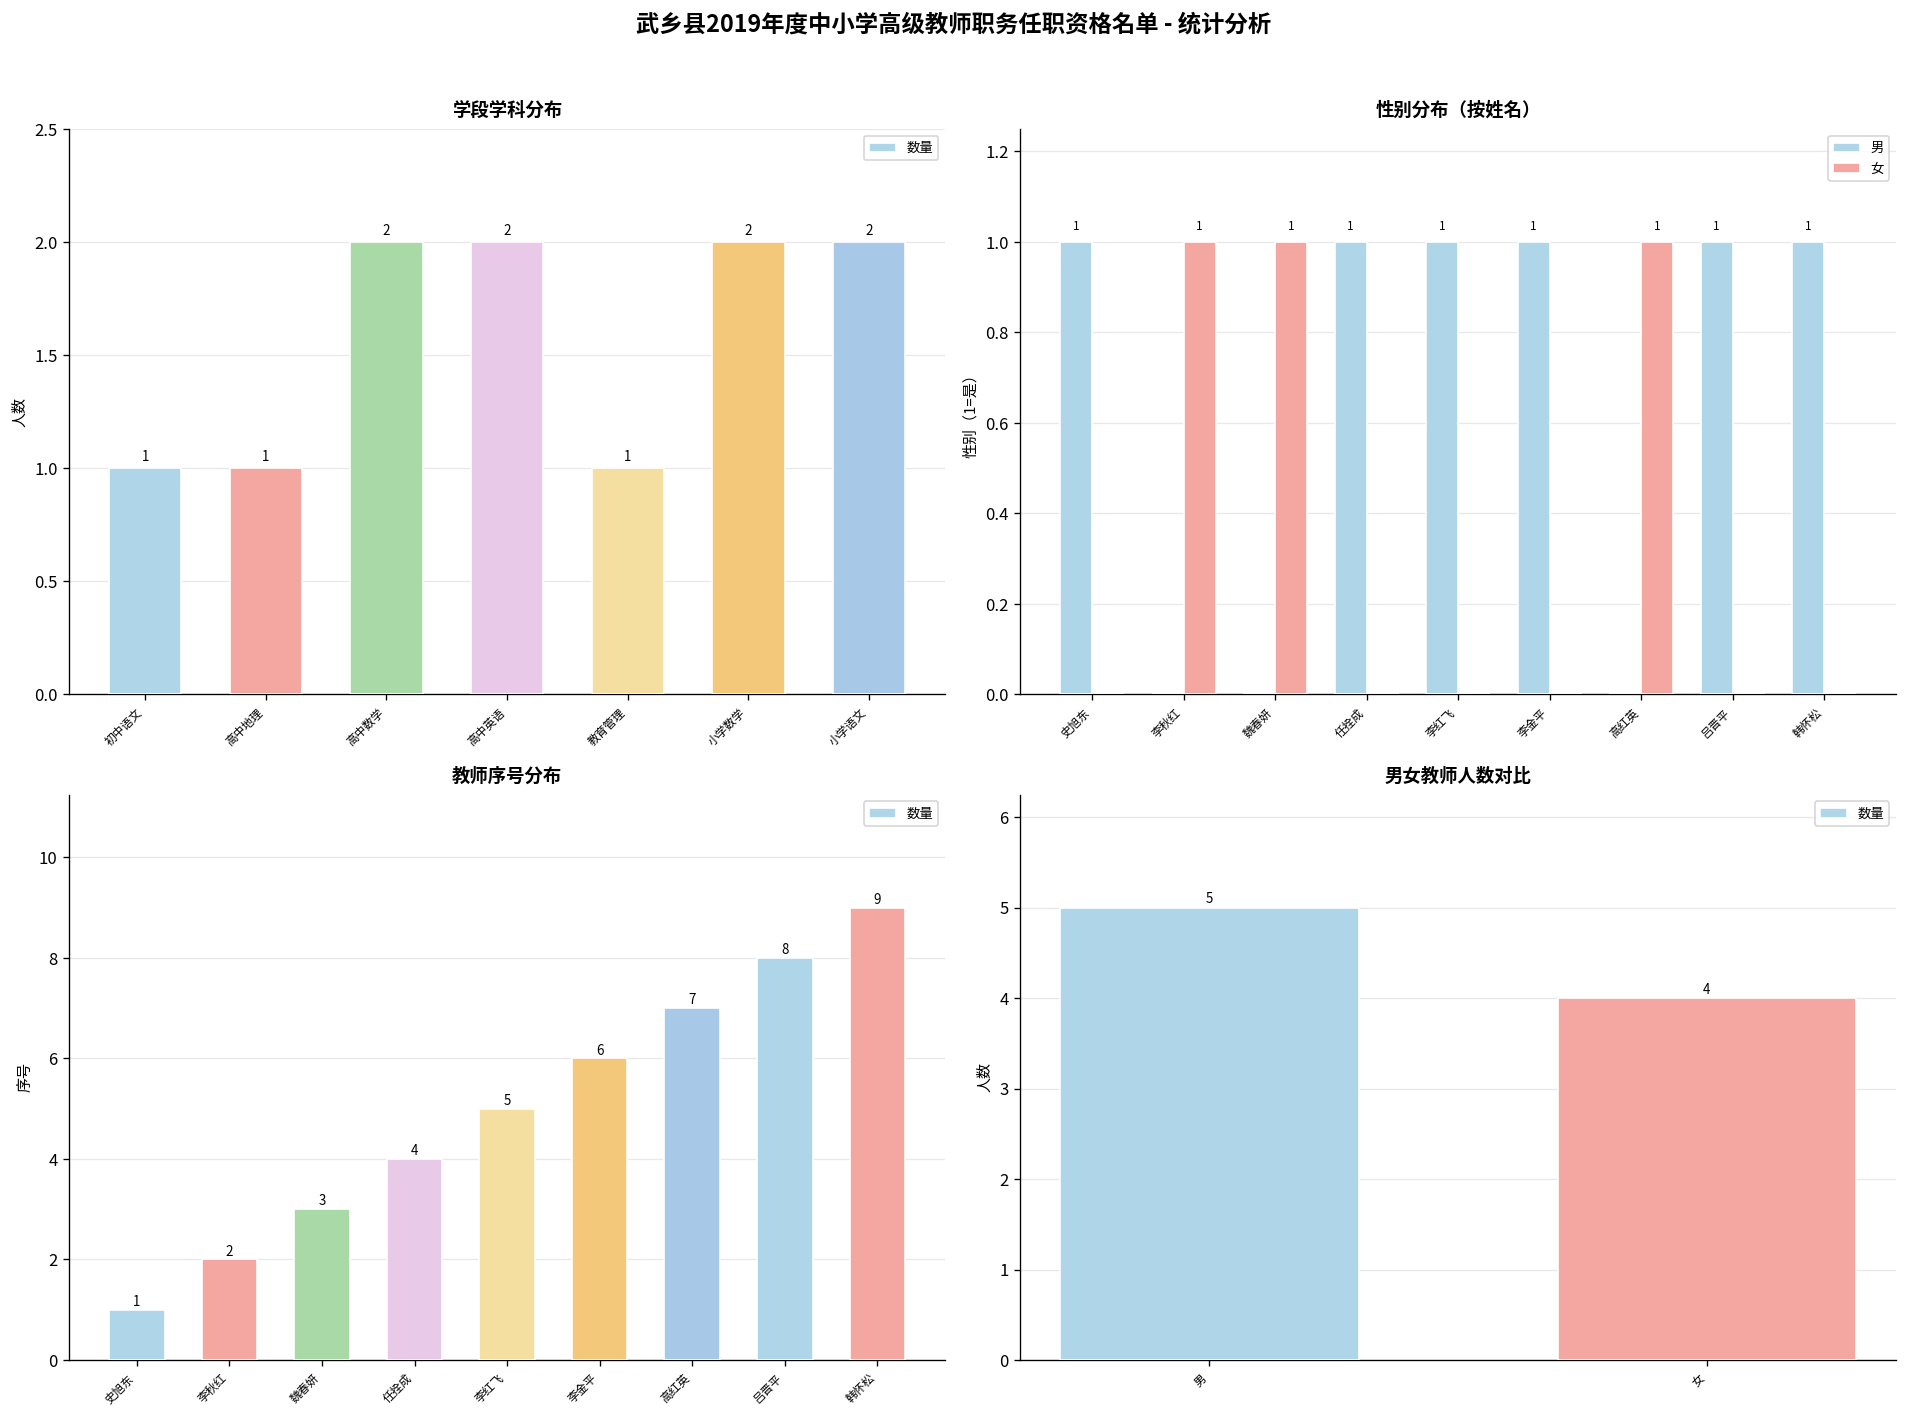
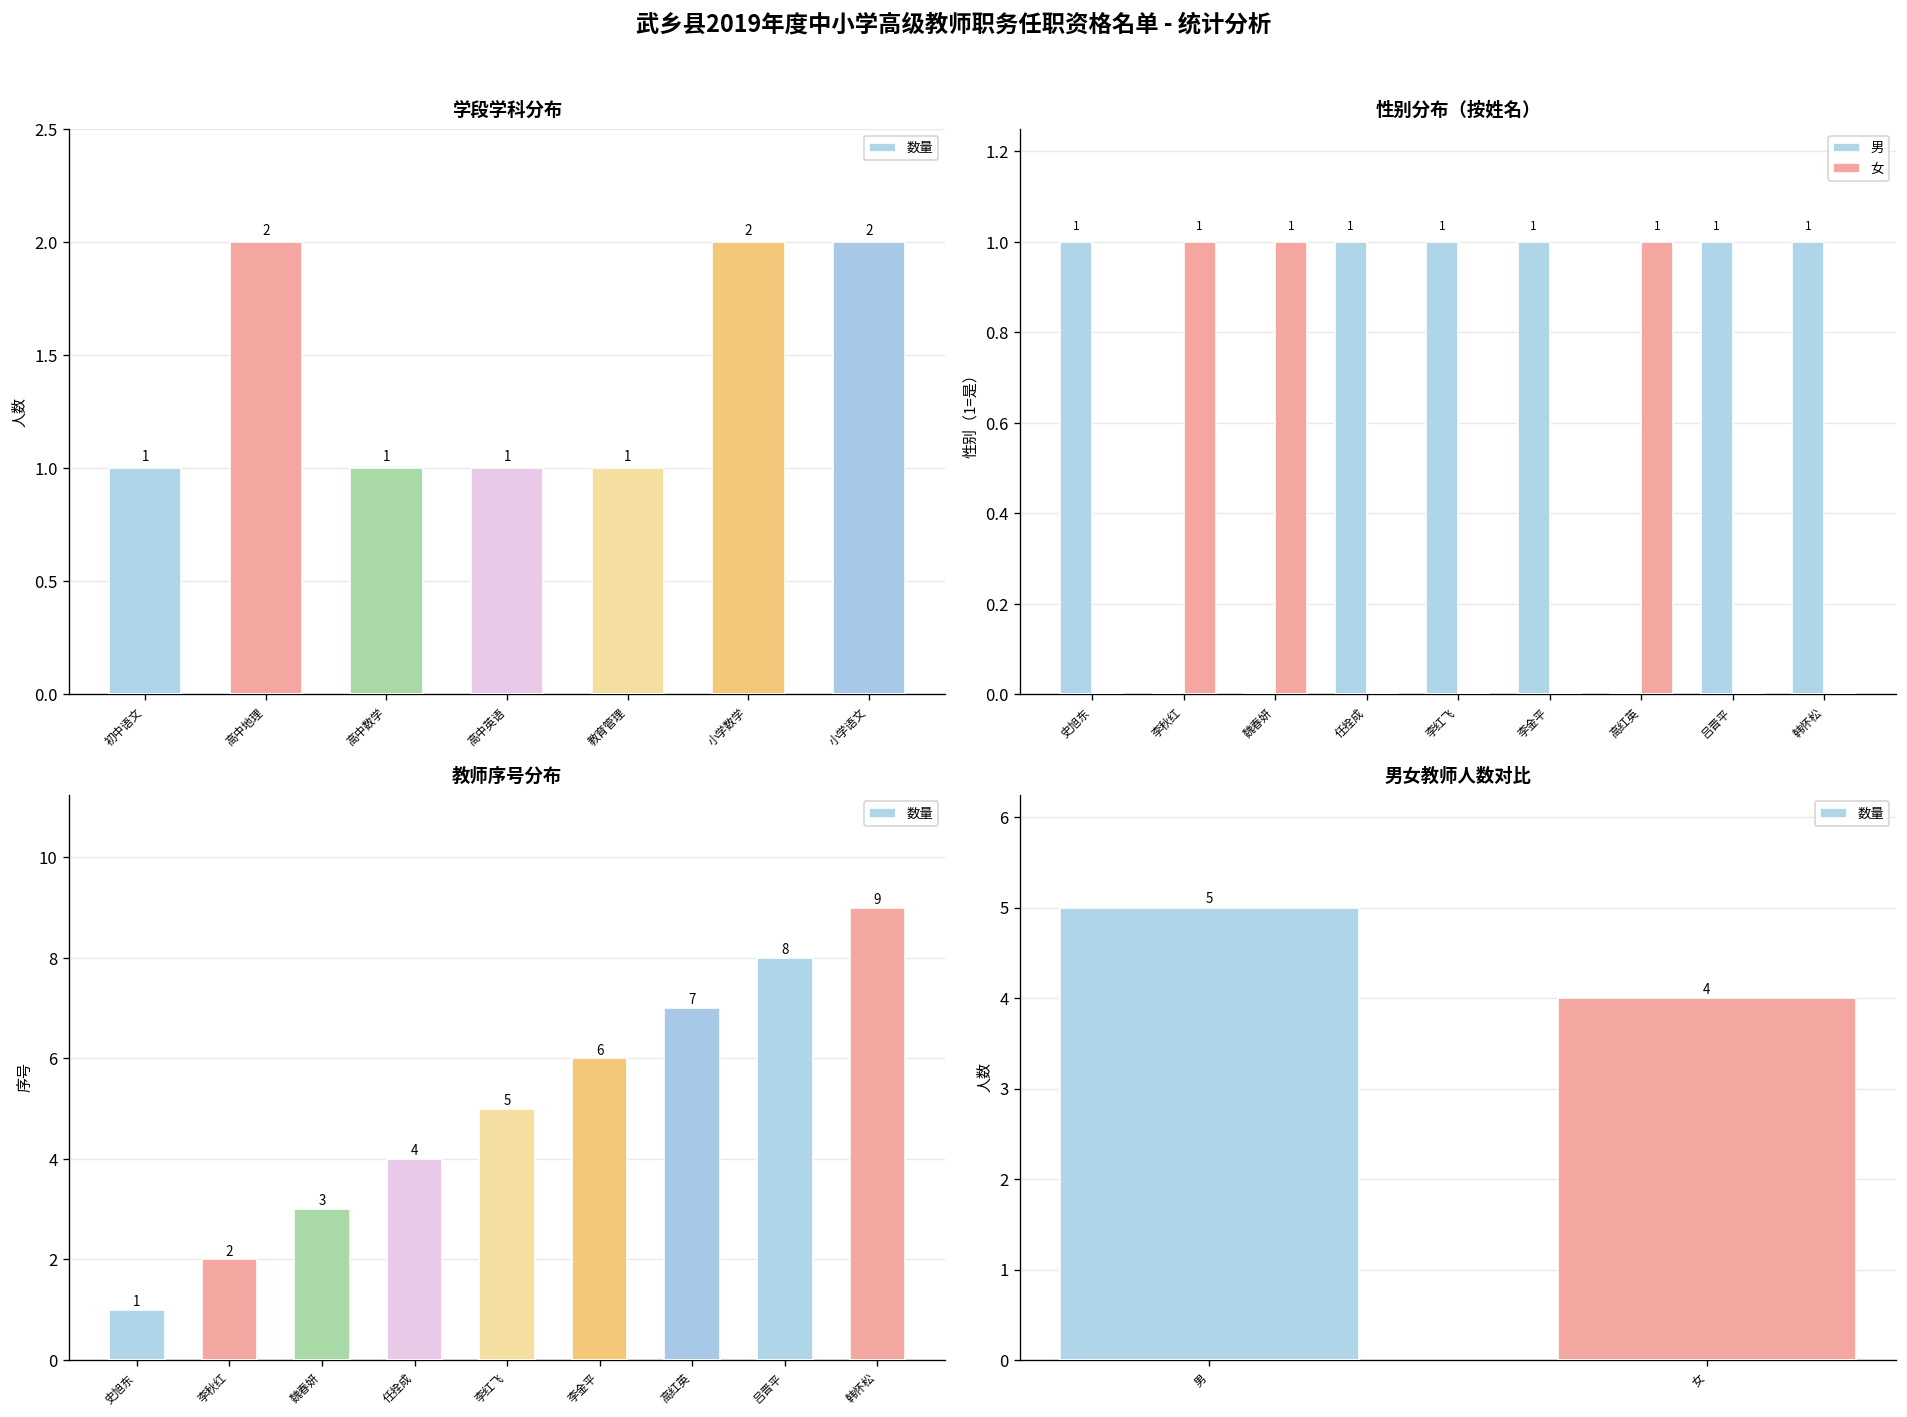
  {
    "学段学科分布": {
      "初中语文": 1,
-     "高中地理": 1,
-     "高中数学": 2,
-     "高中英语": 2,
+     "高中地理": 2,
+     "高中数学": 1,
+     "高中英语": 1,
      "教育管理": 1,
      "小学数学": 2,
      "小学语文": 2
    },
    "性别分布（按姓名）": {
      "男": {
        "史旭东": 1,
        "任拴成": 1,
        "李红飞": 1,
        "李金平": 1,
        "吕晋平": 1,
        "韩怀松": 1
      },
      "女": {
        "李秋红": 1,
        "魏春妍": 1,
        "高红英": 1
      }
    },
    "教师序号分布": {
      "史旭东": 1,
      "李秋红": 2,
      "魏春妍": 3,
      "任拴成": 4,
      "李红飞": 5,
      "李金平": 6,
      "高红英": 7,
      "吕晋平": 8,
      "韩怀松": 9
    },
    "男女教师人数对比": {
      "男": 5,
      "女": 4
    }
  }
